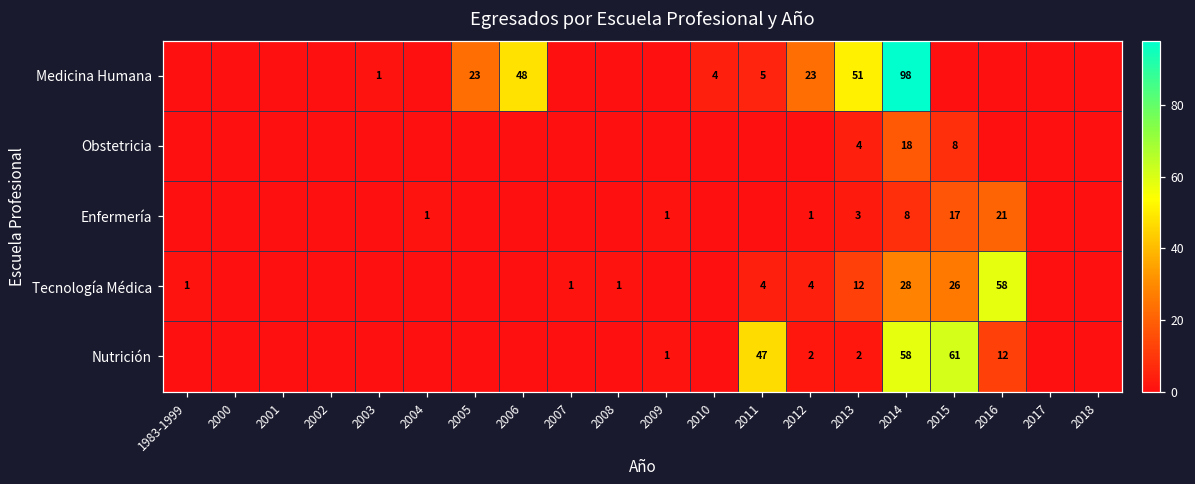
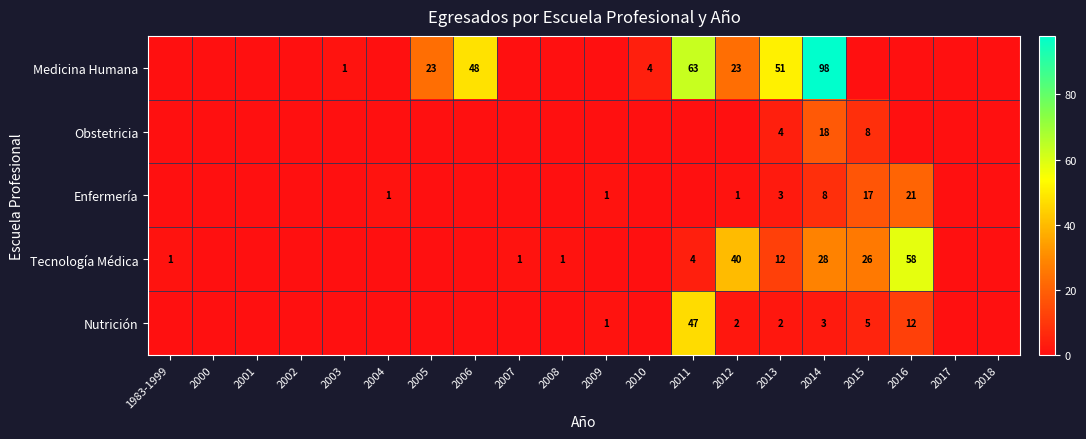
  {
    "Medicina Humana": {
      "2003": 1,
      "2005": 23,
      "2006": 48,
      "2010": 4,
-     "2011": 5,
+     "2011": 63,
      "2012": 23,
      "2013": 51,
      "2014": 98
    },
    "Obstetricia": {
      "2013": 4,
      "2014": 18,
      "2015": 8
    },
    "Enfermería": {
      "2004": 1,
      "2009": 1,
      "2012": 1,
      "2013": 3,
      "2014": 8,
      "2015": 17,
      "2016": 21
    },
    "Tecnología Médica": {
      "1983-1999": 1,
      "2007": 1,
      "2008": 1,
      "2011": 4,
-     "2012": 4,
+     "2012": 40,
      "2013": 12,
      "2014": 28,
      "2015": 26,
      "2016": 58
    },
    "Nutrición": {
      "2009": 1,
      "2011": 47,
      "2012": 2,
      "2013": 2,
-     "2014": 58,
-     "2015": 61,
+     "2014": 3,
+     "2015": 5,
      "2016": 12
    }
  }
